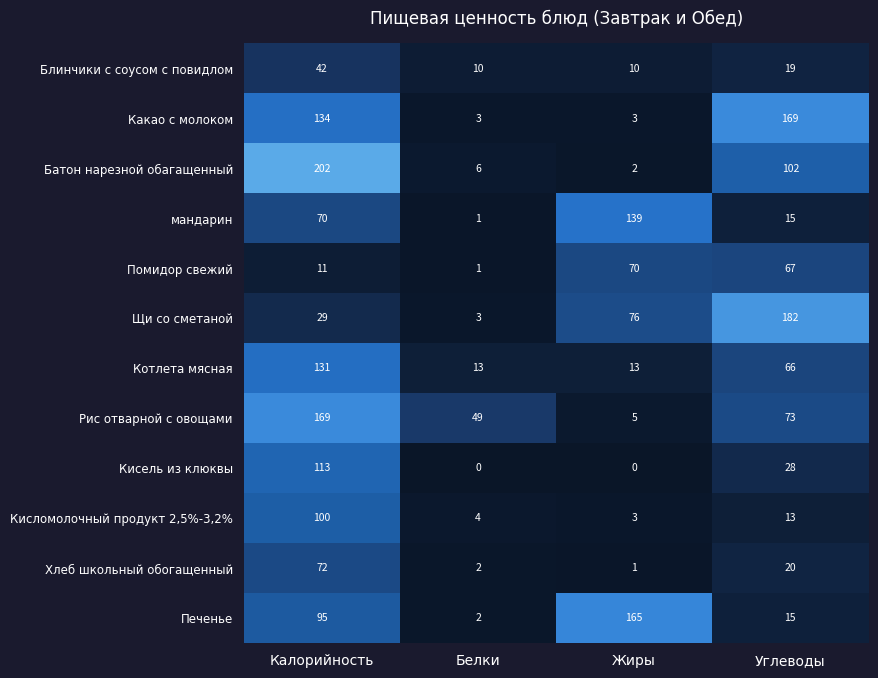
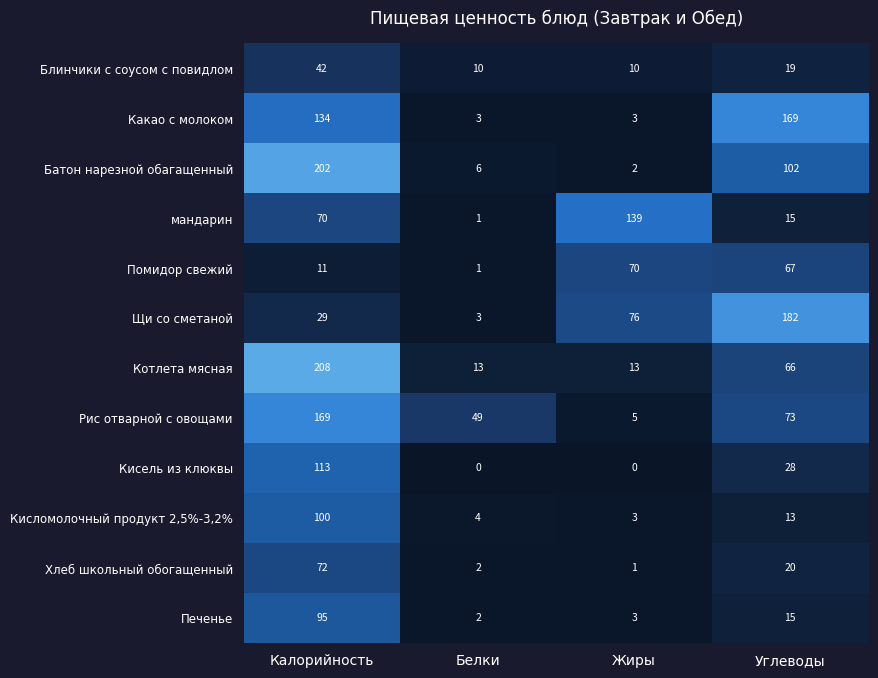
  {
    "Блинчики с соусом с повидлом": {
      "Калорийность": 42,
      "Белки": 10,
      "Жиры": 10,
      "Углеводы": 19
    },
    "Какао с молоком": {
      "Калорийность": 134,
      "Белки": 3,
      "Жиры": 3,
      "Углеводы": 169
    },
    "Батон нарезной обагащенный": {
      "Калорийность": 202,
      "Белки": 6,
      "Жиры": 2,
      "Углеводы": 102
    },
    "мандарин": {
      "Калорийность": 70,
      "Белки": 1,
      "Жиры": 139,
      "Углеводы": 15
    },
    "Помидор свежий": {
      "Калорийность": 11,
      "Белки": 1,
      "Жиры": 70,
      "Углеводы": 67
    },
    "Щи со сметаной": {
      "Калорийность": 29,
      "Белки": 3,
      "Жиры": 76,
      "Углеводы": 182
    },
    "Котлета мясная": {
-     "Калорийность": 131,
+     "Калорийность": 208,
      "Белки": 13,
      "Жиры": 13,
      "Углеводы": 66
    },
    "Рис отварной с овощами": {
      "Калорийность": 169,
      "Белки": 49,
      "Жиры": 5,
      "Углеводы": 73
    },
    "Кисель из клюквы": {
      "Калорийность": 113,
      "Белки": 0,
      "Жиры": 0,
      "Углеводы": 28
    },
    "Кисломолочный продукт 2,5%-3,2%": {
      "Калорийность": 100,
      "Белки": 4,
      "Жиры": 3,
      "Углеводы": 13
    },
    "Хлеб школьный обогащенный": {
      "Калорийность": 72,
      "Белки": 2,
      "Жиры": 1,
      "Углеводы": 20
    },
    "Печенье": {
      "Калорийность": 95,
      "Белки": 2,
-     "Жиры": 165,
+     "Жиры": 3,
      "Углеводы": 15
    }
  }
